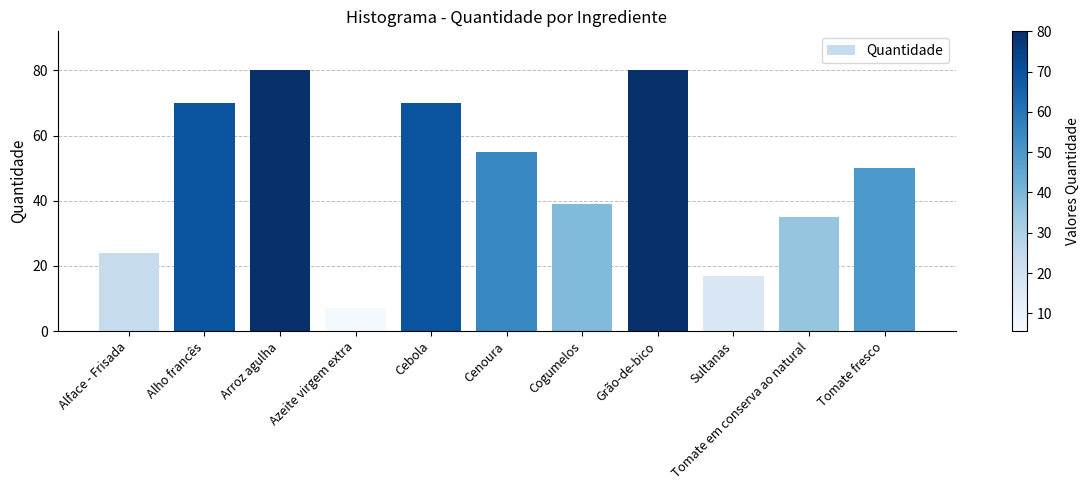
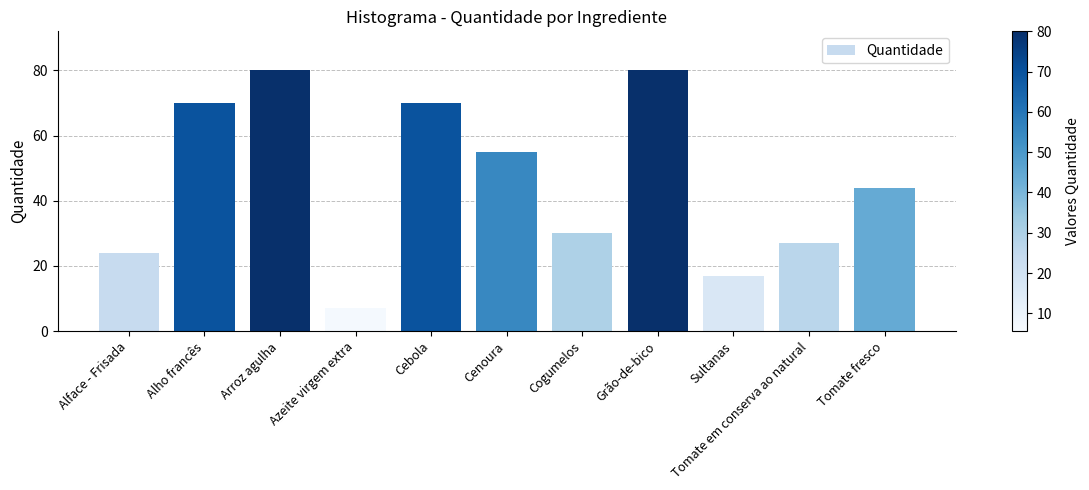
  {
    "Alface - Frisada": 24,
    "Alho francês": 70,
    "Arroz agulha": 80,
    "Azeite virgem extra": 7,
    "Cebola": 70,
    "Cenoura": 55,
-   "Cogumelos": 39,
+   "Cogumelos": 30,
    "Grão-de-bico": 80,
    "Sultanas": 17,
-   "Tomate em conserva ao natural": 35,
-   "Tomate fresco": 50
+   "Tomate em conserva ao natural": 27,
+   "Tomate fresco": 44
  }
